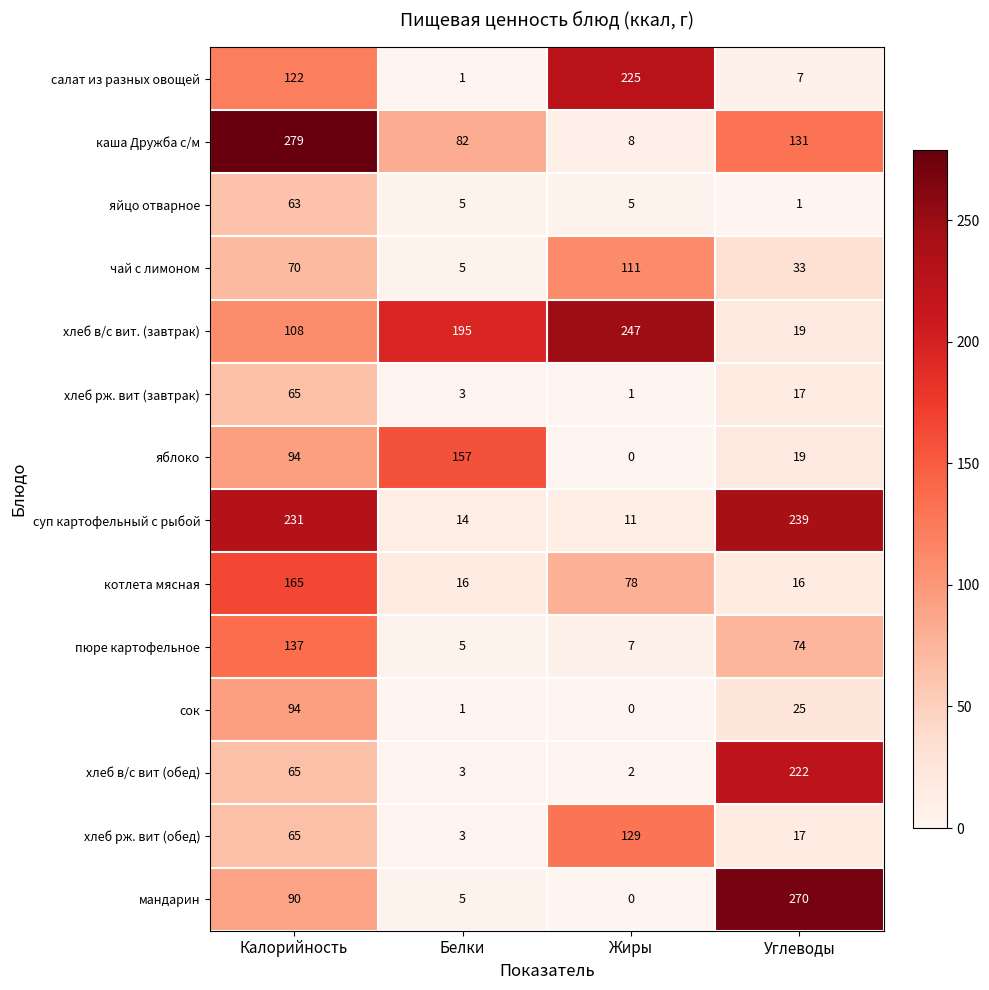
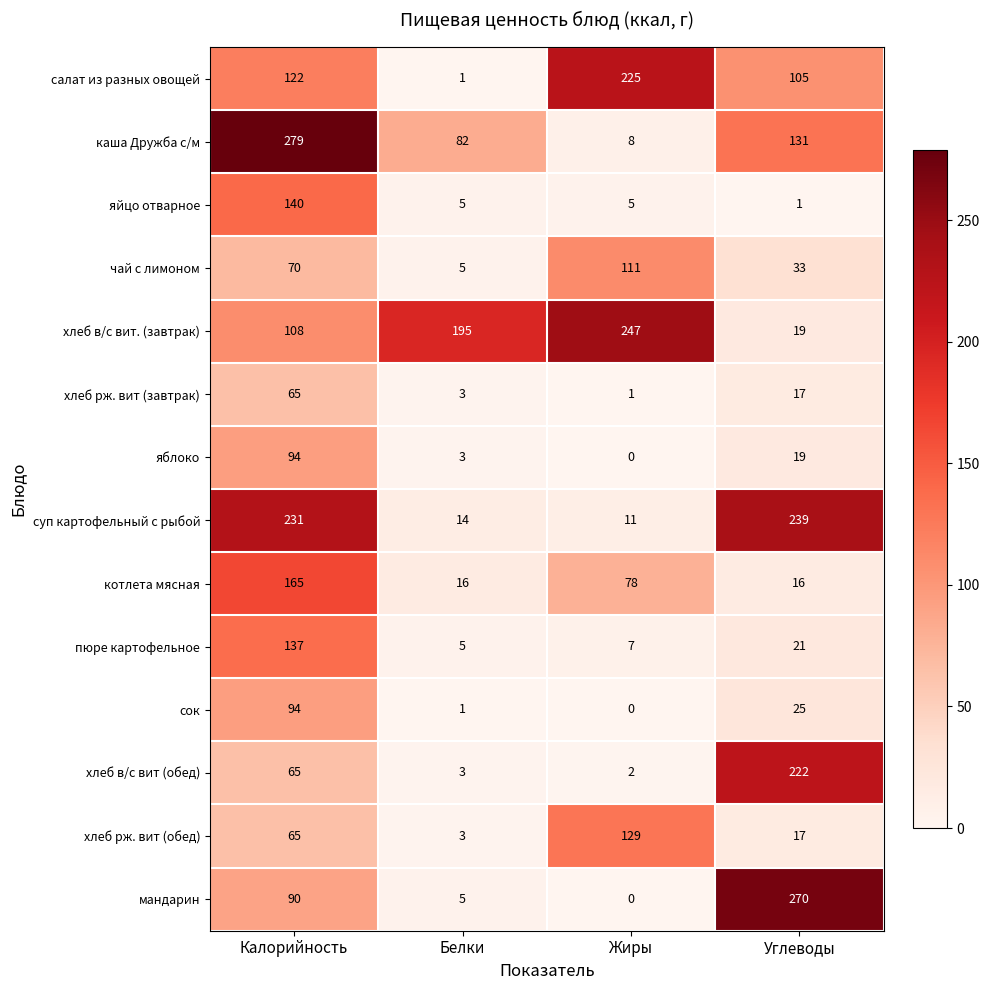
  {
    "салат из разных овощей": {
      "Калорийность": 122,
      "Белки": 1,
      "Жиры": 225,
-     "Углеводы": 7
+     "Углеводы": 105
    },
    "каша Дружба с/м": {
      "Калорийность": 279,
      "Белки": 82,
      "Жиры": 8,
      "Углеводы": 131
    },
    "яйцо отварное": {
-     "Калорийность": 63,
+     "Калорийность": 140,
      "Белки": 5,
      "Жиры": 5,
      "Углеводы": 1
    },
    "чай с лимоном": {
      "Калорийность": 70,
      "Белки": 5,
      "Жиры": 111,
      "Углеводы": 33
    },
    "хлеб в/с вит. (завтрак)": {
      "Калорийность": 108,
      "Белки": 195,
      "Жиры": 247,
      "Углеводы": 19
    },
    "хлеб рж. вит (завтрак)": {
      "Калорийность": 65,
      "Белки": 3,
      "Жиры": 1,
      "Углеводы": 17
    },
    "яблоко": {
      "Калорийность": 94,
-     "Белки": 157,
+     "Белки": 3,
      "Жиры": 0,
      "Углеводы": 19
    },
    "суп картофельный с рыбой": {
      "Калорийность": 231,
      "Белки": 14,
      "Жиры": 11,
      "Углеводы": 239
    },
    "котлета мясная": {
      "Калорийность": 165,
      "Белки": 16,
      "Жиры": 78,
      "Углеводы": 16
    },
    "пюре картофельное": {
      "Калорийность": 137,
      "Белки": 5,
      "Жиры": 7,
-     "Углеводы": 74
+     "Углеводы": 21
    },
    "сок": {
      "Калорийность": 94,
      "Белки": 1,
      "Жиры": 0,
      "Углеводы": 25
    },
    "хлеб в/с вит (обед)": {
      "Калорийность": 65,
      "Белки": 3,
      "Жиры": 2,
      "Углеводы": 222
    },
    "хлеб рж. вит (обед)": {
      "Калорийность": 65,
      "Белки": 3,
      "Жиры": 129,
      "Углеводы": 17
    },
    "мандарин": {
      "Калорийность": 90,
      "Белки": 5,
      "Жиры": 0,
      "Углеводы": 270
    }
  }
